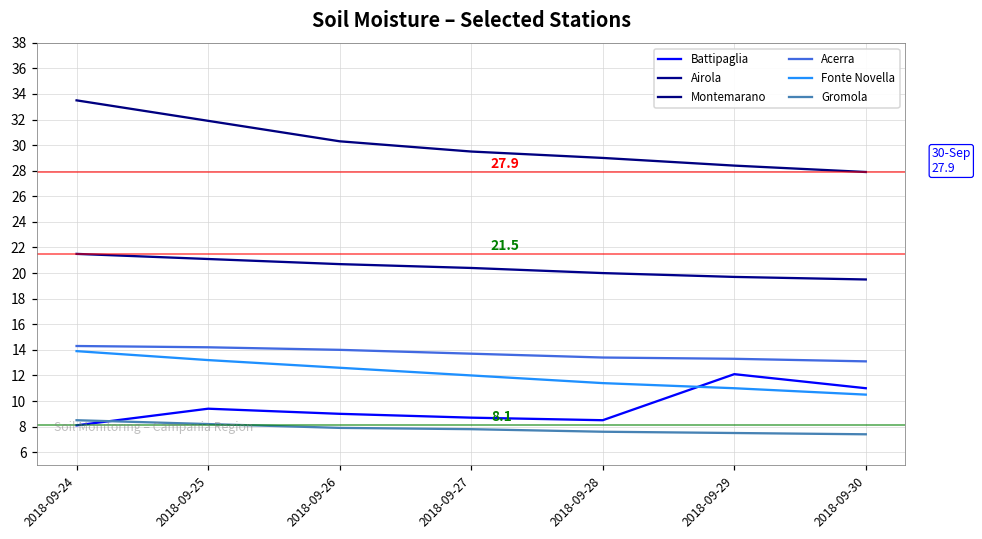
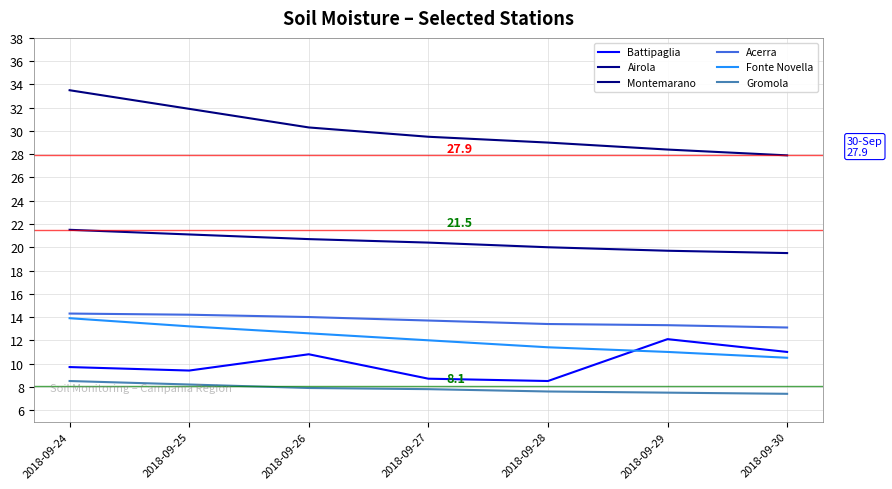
  {
    "Battipaglia": {
-     "2018-09-24": 8.1,
+     "2018-09-24": 9.7,
      "2018-09-25": 9.4,
-     "2018-09-26": 9.0,
+     "2018-09-26": 10.8,
      "2018-09-28": 8.5,
      "2018-09-29": 12.1,
      "2018-09-30": 11.0
    },
    "Fonte Novella": {
      "2018-09-24": 13.9,
      "2018-09-25": 13.2,
      "2018-09-26": 12.6,
      "2018-09-27": 12.0,
      "2018-09-28": 11.4,
      "2018-09-29": 11.0,
      "2018-09-30": 10.5
    }
  }
